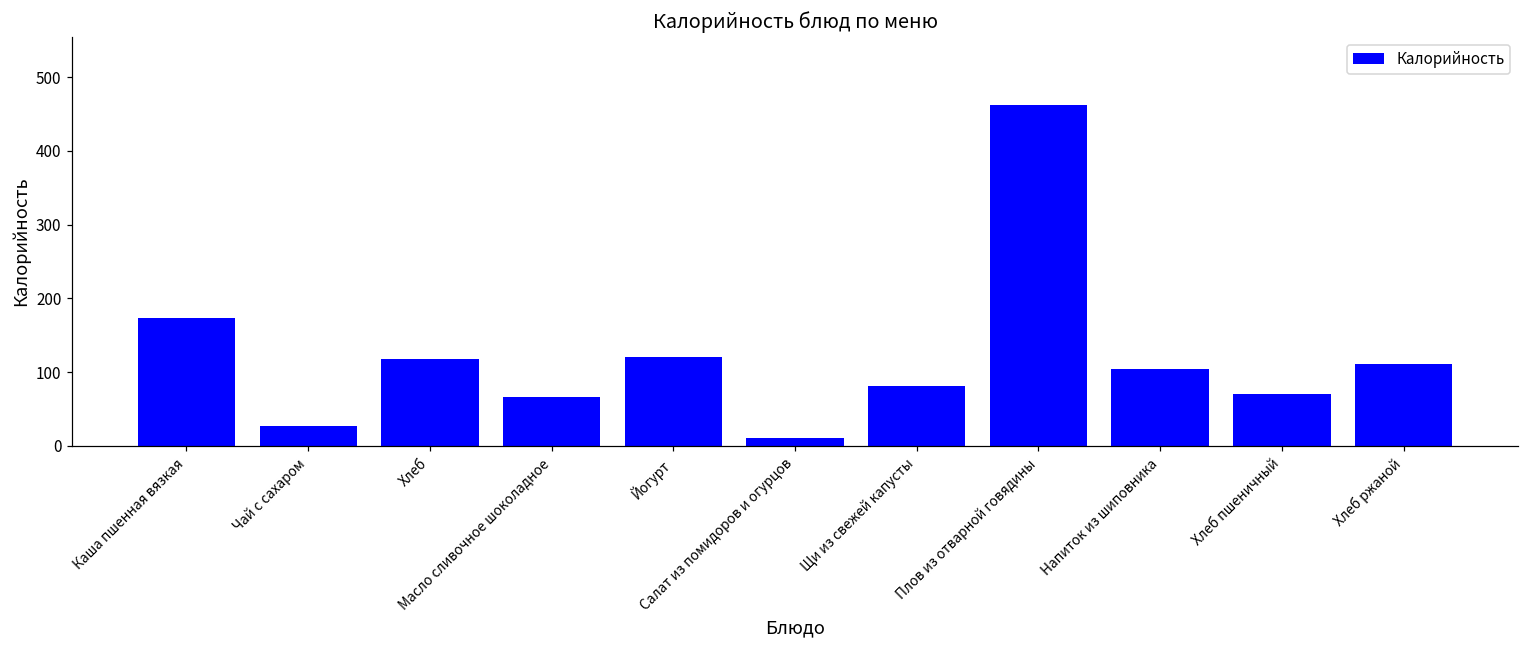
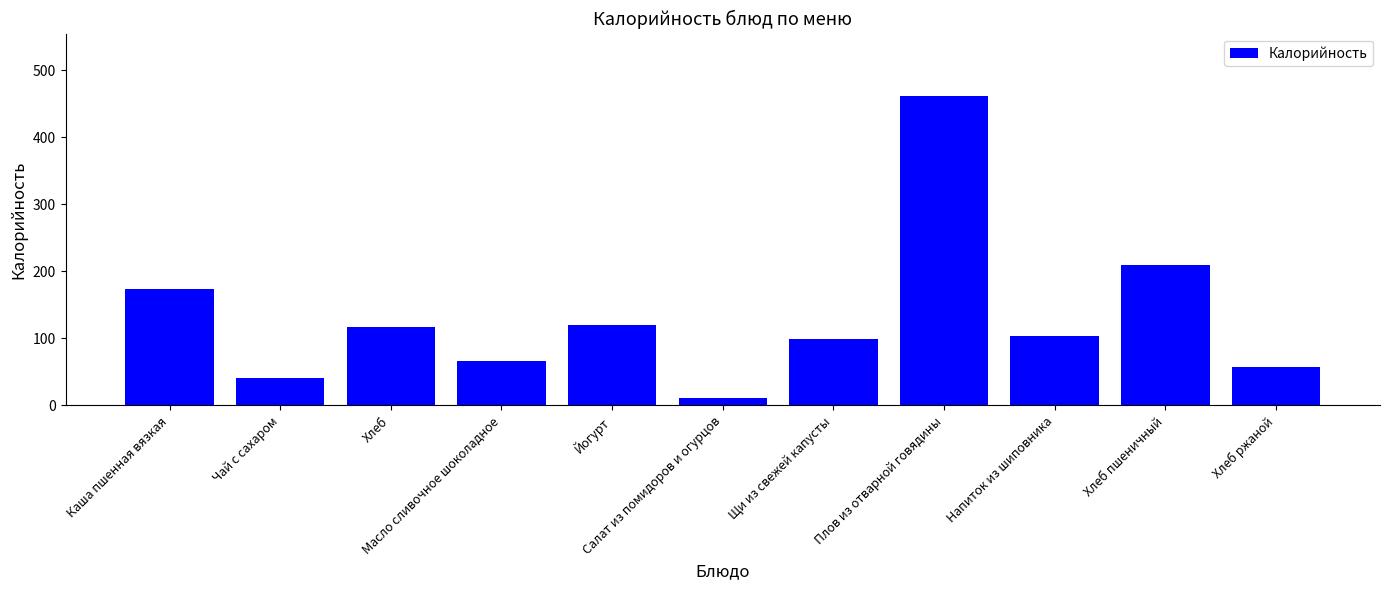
  {
    "Каша пшенная вязкая": 170,
-   "Чай с сахаром": 30,
+   "Чай с сахаром": 40,
    "Хлеб": 120,
    "Масло сливочное шоколадное": 70,
    "Йогурт": 120,
    "Салат из помидоров и огурцов": 10,
-   "Щи из свежей капусты": 80,
+   "Щи из свежей капусты": 100,
    "Плов из отварной говядины": 460,
    "Напиток из шиповника": 100,
-   "Хлеб пшеничный": 70,
-   "Хлеб ржаной": 110
+   "Хлеб пшеничный": 210,
+   "Хлеб ржаной": 60
  }
